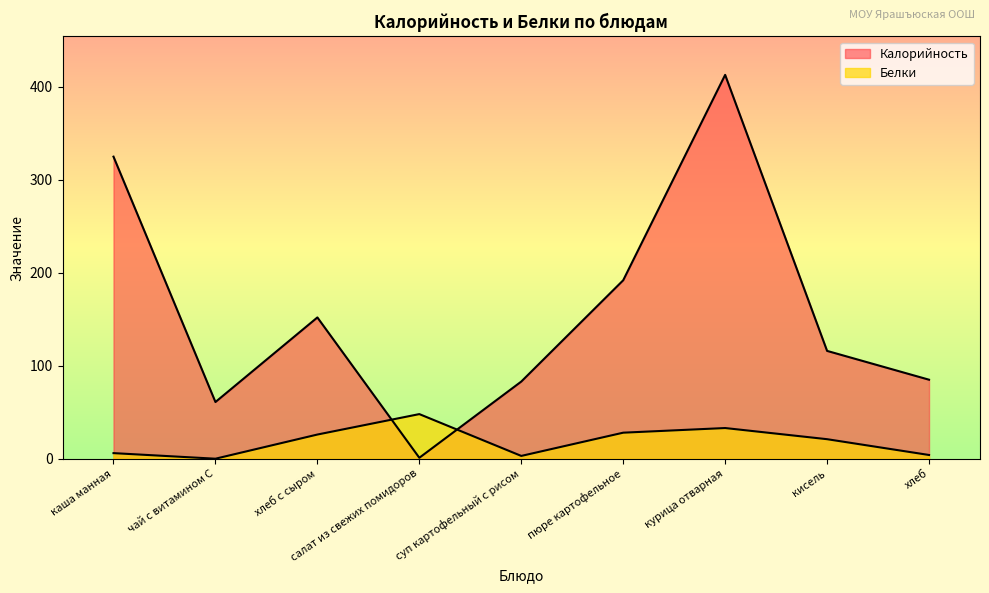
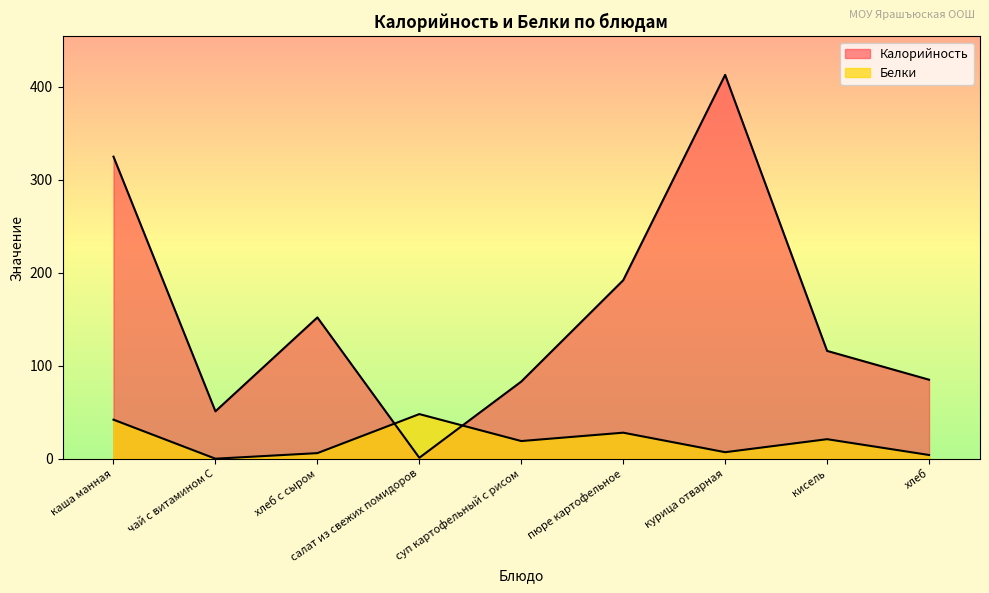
  {
    "Калорийность": {
      "каша манная": 330,
-     "чай с витамином С": 60,
+     "чай с витамином С": 50,
      "хлеб с сыром": 150,
      "салат из свежих помидоров": 0,
      "суп картофельный с рисом": 80,
      "пюре картофельное": 190,
      "курица отварная": 410,
      "кисель": 120,
      "хлеб": 90
    },
    "Белки": {
-     "каша манная": 10,
+     "каша манная": 40,
      "чай с витамином С": 0,
-     "хлеб с сыром": 30,
+     "хлеб с сыром": 10,
      "салат из свежих помидоров": 50,
-     "суп картофельный с рисом": 0,
+     "суп картофельный с рисом": 20,
      "пюре картофельное": 30,
-     "курица отварная": 30,
+     "курица отварная": 10,
      "кисель": 20,
      "хлеб": 0
    }
  }
